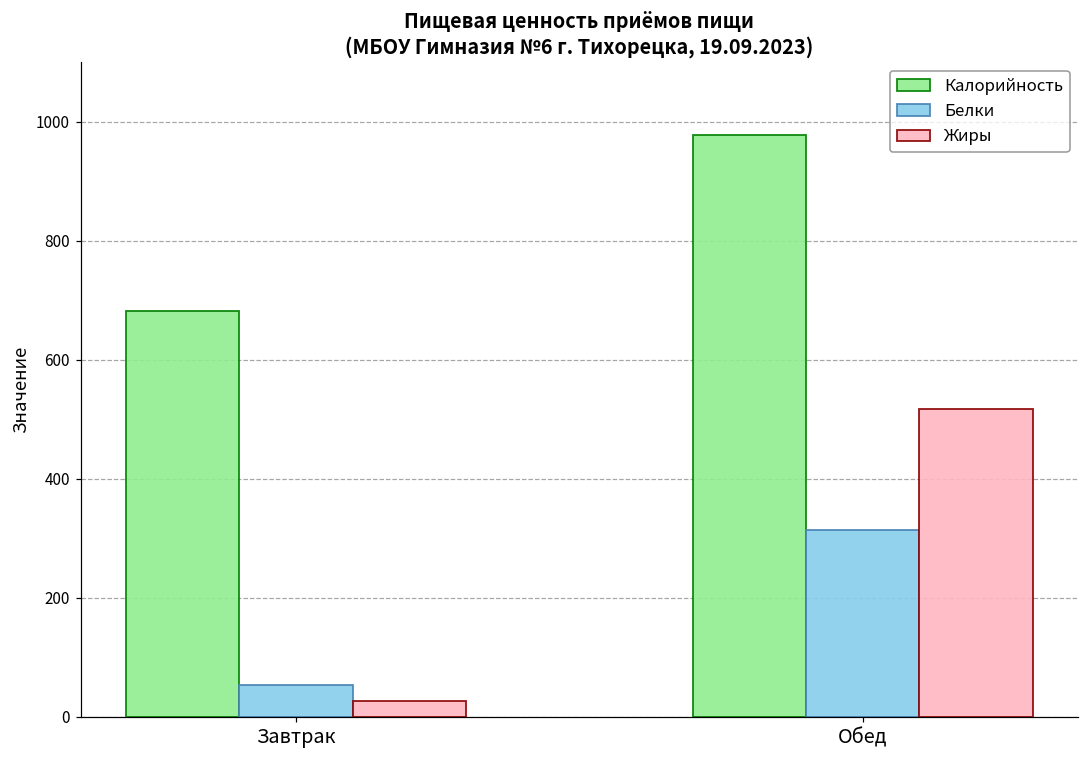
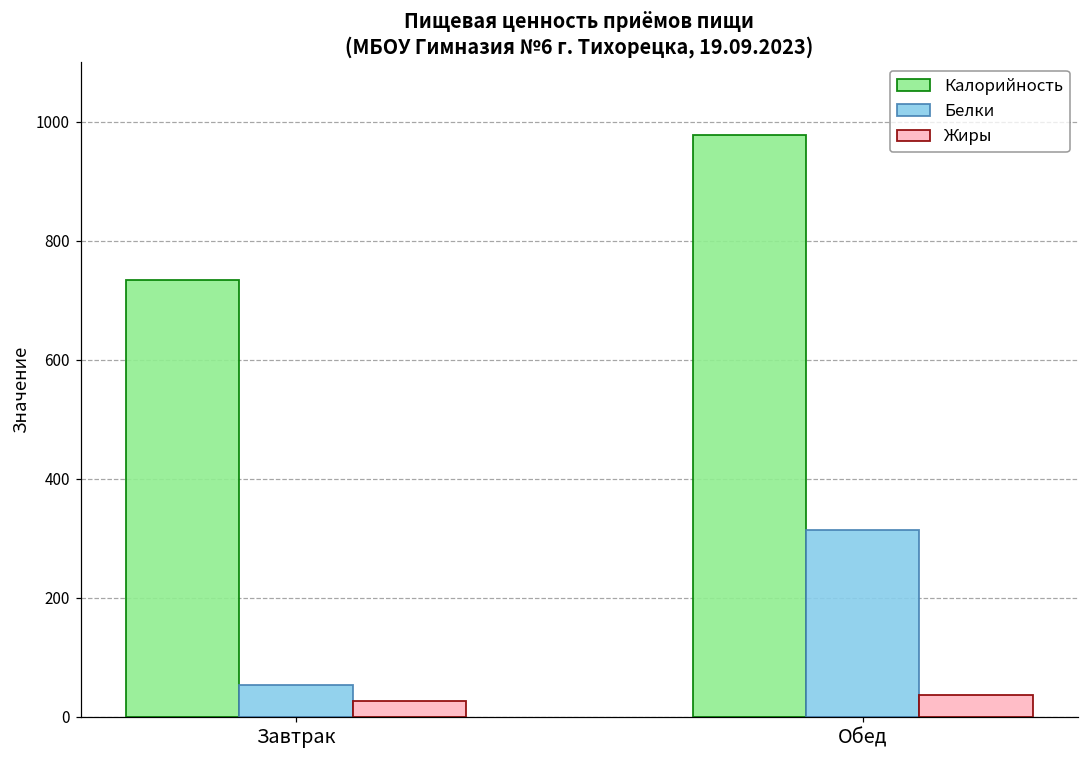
  {
    "Калорийность": {
-     "Завтрак": 680,
+     "Завтрак": 730,
      "Обед": 980
    },
    "Белки": {
      "Завтрак": 50,
      "Обед": 310
    },
    "Жиры": {
      "Завтрак": 30,
-     "Обед": 520
+     "Обед": 40
    }
  }
